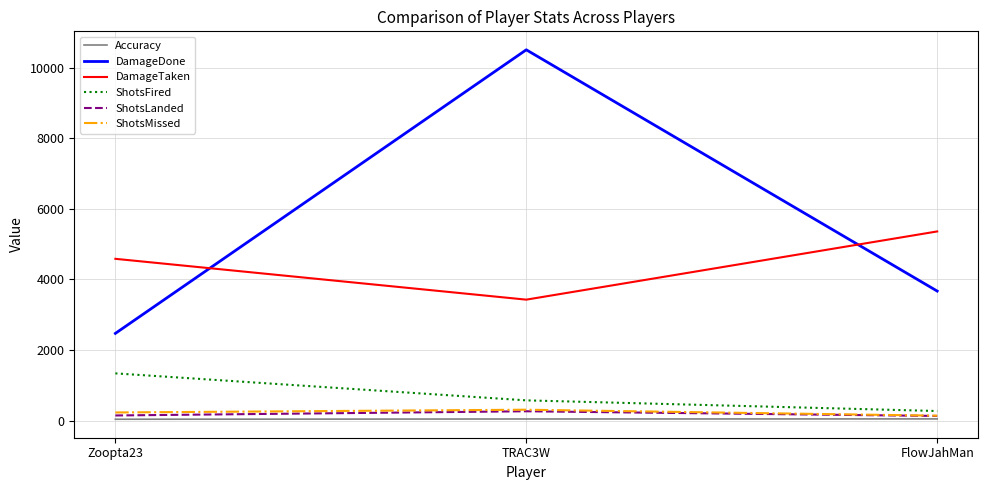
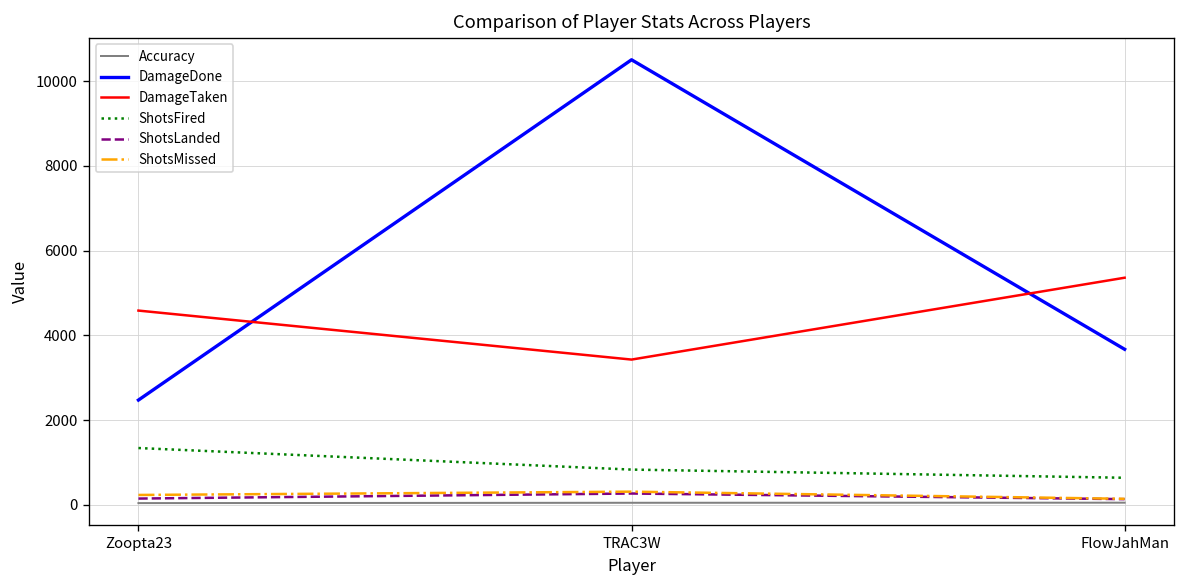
  {
    "Accuracy": {
      "Zoopta23": 0,
      "TRAC3W": 0,
      "FlowJahMan": 0
    },
    "DamageDone": {
      "Zoopta23": 2500,
      "TRAC3W": 10500,
      "FlowJahMan": 3700
    },
    "DamageTaken": {
      "Zoopta23": 4600,
      "TRAC3W": 3400,
      "FlowJahMan": 5400
    },
    "ShotsFired": {
      "Zoopta23": 1300,
-     "TRAC3W": 600,
-     "FlowJahMan": 300
+     "TRAC3W": 800,
+     "FlowJahMan": 600
    },
    "ShotsLanded": {
      "Zoopta23": 100
    },
    "ShotsMissed": {
      "Zoopta23": 200
    }
  }
